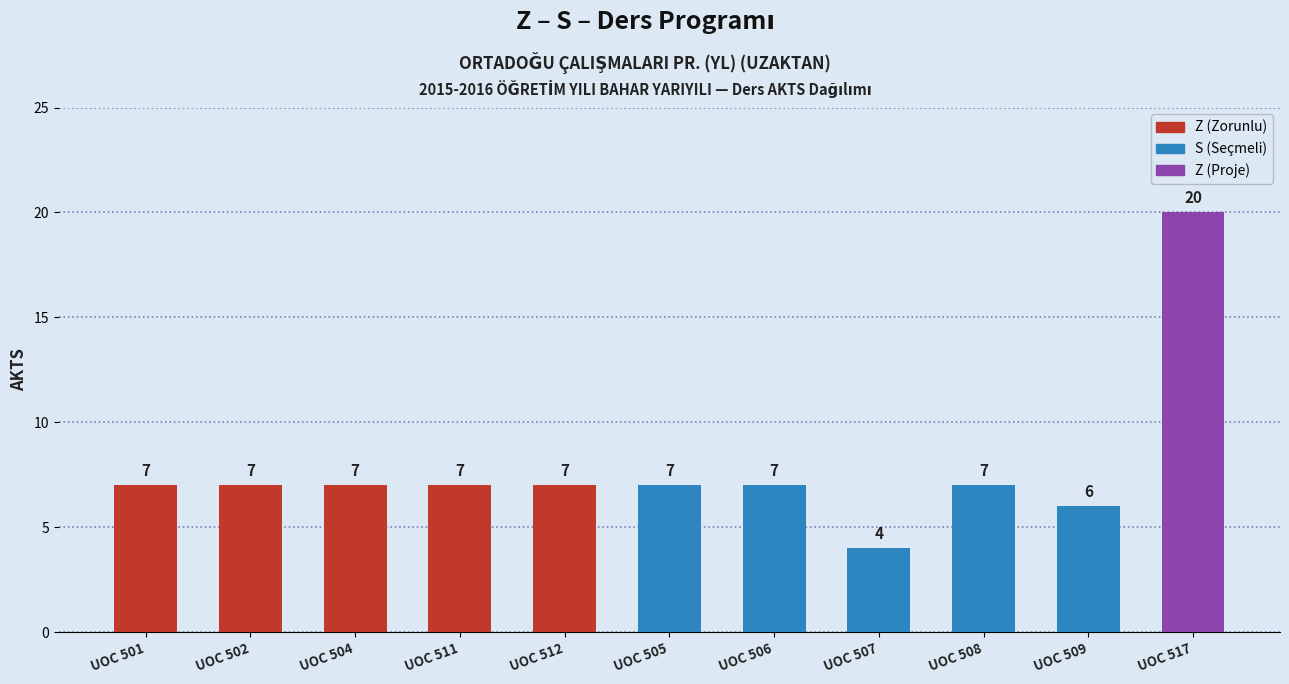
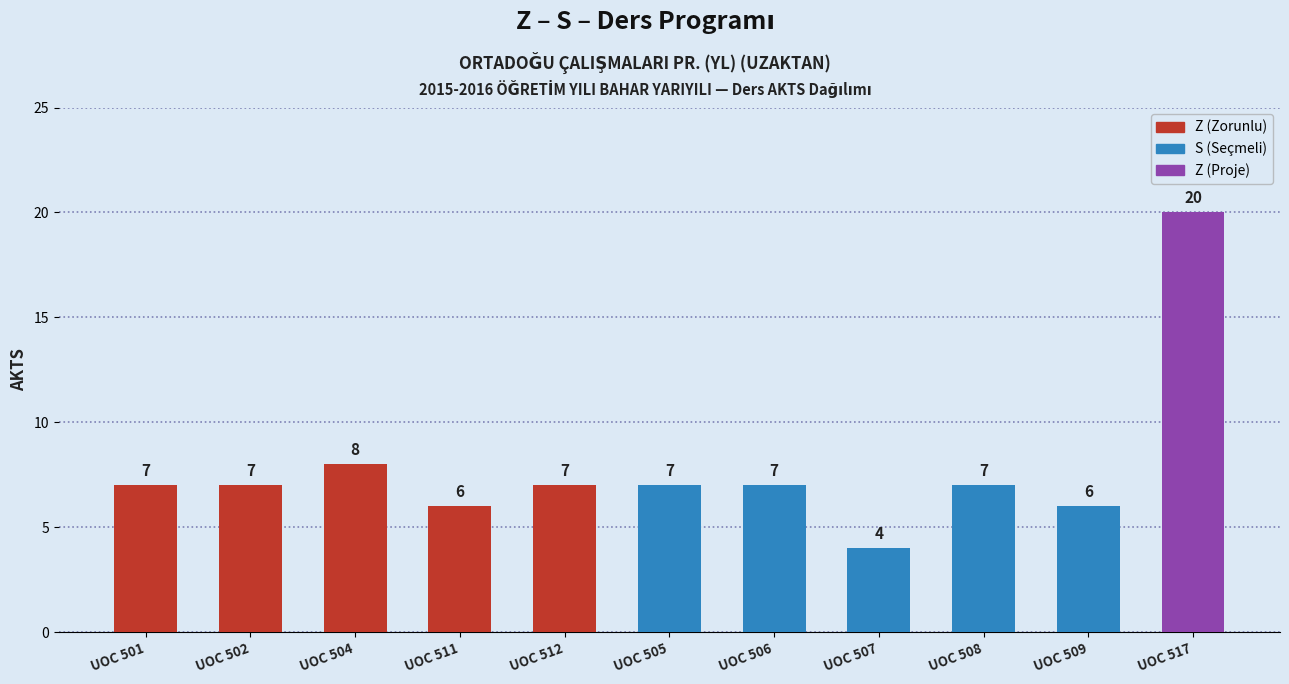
  {
    "UOC 501": 7,
    "UOC 502": 7,
-   "UOC 504": 7,
-   "UOC 511": 7,
+   "UOC 504": 8,
+   "UOC 511": 6,
    "UOC 512": 7,
    "UOC 505": 7,
    "UOC 506": 7,
    "UOC 507": 4,
    "UOC 508": 7,
    "UOC 509": 6,
    "UOC 517": 20
  }
